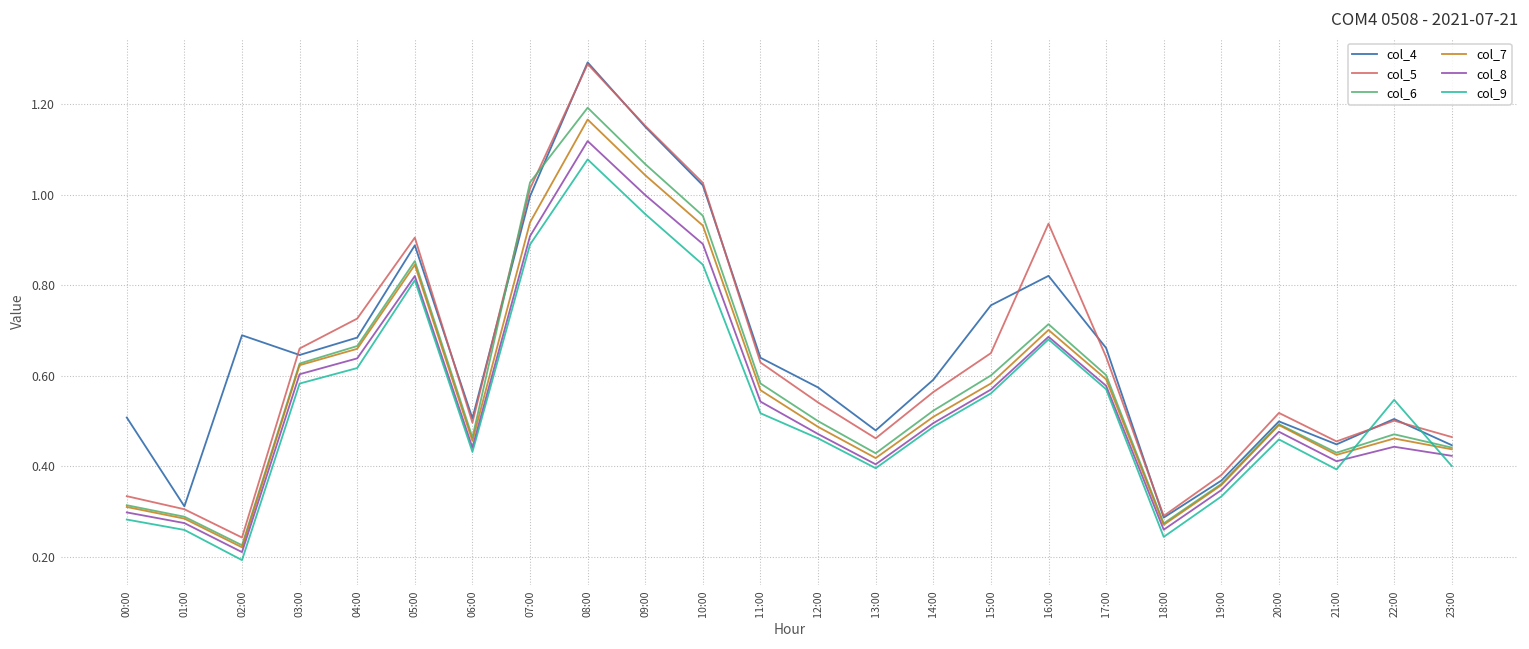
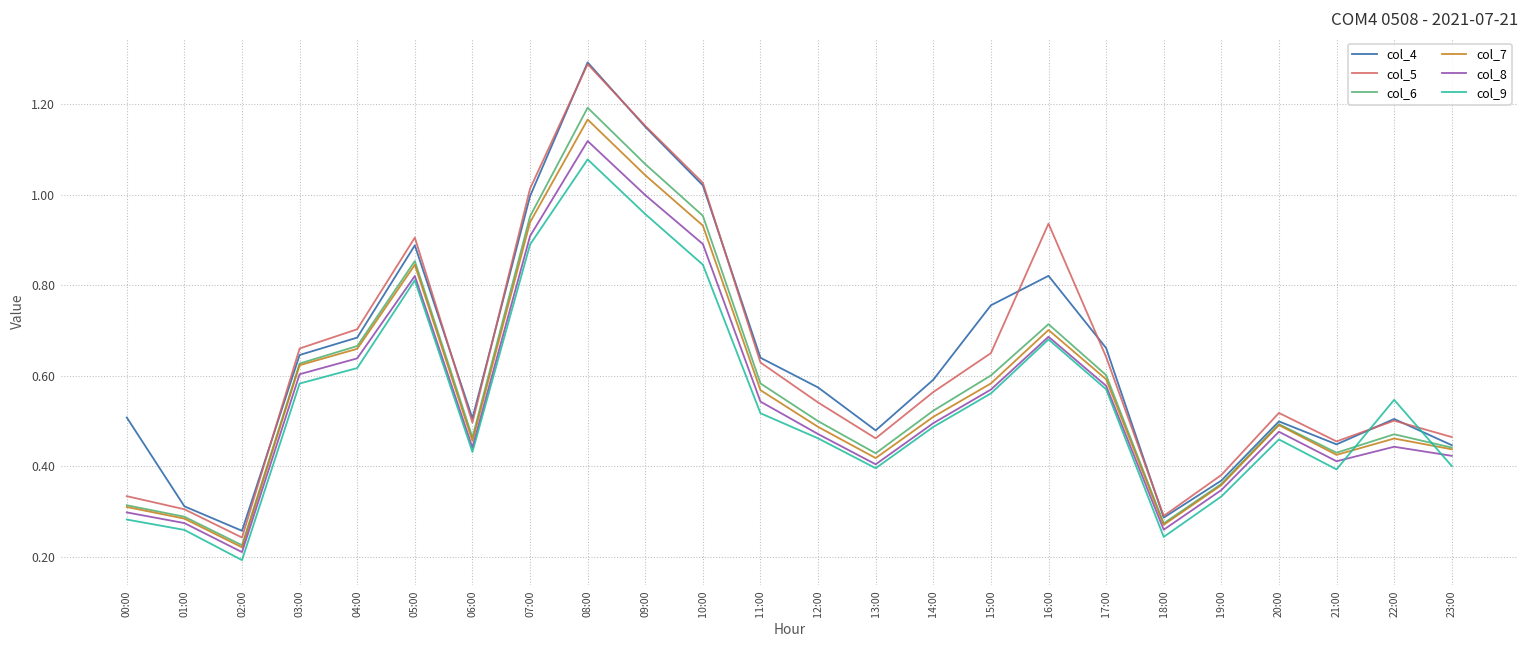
  {
    "col_4": {
      "00:00": 0.51,
      "01:00": 0.31,
-     "02:00": 0.69,
+     "02:00": 0.26,
      "03:00": 0.65,
      "04:00": 0.68,
      "05:00": 0.89,
      "06:00": 0.51,
      "07:00": 1.00,
      "11:00": 0.64,
      "12:00": 0.57,
      "13:00": 0.48,
      "14:00": 0.59,
      "15:00": 0.76,
      "16:00": 0.82,
      "17:00": 0.66,
      "19:00": 0.37,
      "21:00": 0.45
    },
    "col_5": {
      "00:00": 0.33,
      "01:00": 0.31,
      "02:00": 0.24,
      "03:00": 0.66,
-     "04:00": 0.73,
+     "04:00": 0.70,
      "05:00": 0.91,
      "06:00": 0.50,
      "07:00": 1.01,
      "11:00": 0.63,
      "12:00": 0.54,
      "13:00": 0.46,
      "14:00": 0.56,
      "15:00": 0.65,
      "16:00": 0.94,
      "17:00": 0.64,
      "19:00": 0.38,
      "20:00": 0.52,
      "21:00": 0.46,
      "23:00": 0.47
    },
    "col_6": {
      "05:00": 0.85,
      "06:00": 0.46,
-     "07:00": 1.03,
+     "07:00": 0.95,
      "08:00": 1.19,
      "09:00": 1.07,
      "10:00": 0.95,
      "11:00": 0.58,
      "12:00": 0.50,
      "13:00": 0.43,
      "14:00": 0.52,
      "15:00": 0.60,
      "16:00": 0.71,
      "17:00": 0.60,
      "22:00": 0.47
    },
    "col_7": {
      "05:00": 0.85,
      "06:00": 0.46,
      "07:00": 0.94,
      "08:00": 1.17,
      "09:00": 1.04,
      "10:00": 0.93,
      "11:00": 0.57,
      "12:00": 0.49,
      "13:00": 0.42,
      "14:00": 0.51,
      "15:00": 0.58,
      "16:00": 0.70,
      "17:00": 0.59,
      "22:00": 0.46
    },
    "col_8": {
      "00:00": 0.30,
      "01:00": 0.28,
      "02:00": 0.21,
      "03:00": 0.60,
      "04:00": 0.64,
      "05:00": 0.82,
      "06:00": 0.44,
      "07:00": 0.91,
      "08:00": 1.12,
      "09:00": 1.00,
      "10:00": 0.89,
      "11:00": 0.54,
      "12:00": 0.47,
      "13:00": 0.40,
      "14:00": 0.50,
      "15:00": 0.57,
      "17:00": 0.58,
      "18:00": 0.26,
      "19:00": 0.35,
      "20:00": 0.48,
      "21:00": 0.41,
      "22:00": 0.44,
      "23:00": 0.42
    },
    "col_9": {
      "00:00": 0.28,
      "01:00": 0.26,
      "02:00": 0.19,
      "03:00": 0.58,
      "04:00": 0.62,
      "05:00": 0.81,
      "06:00": 0.43,
      "07:00": 0.89,
      "08:00": 1.08,
      "09:00": 0.96,
      "10:00": 0.85,
      "11:00": 0.52,
      "12:00": 0.46,
      "13:00": 0.40,
      "14:00": 0.49,
      "15:00": 0.56,
      "17:00": 0.57,
      "18:00": 0.24,
      "19:00": 0.33,
      "20:00": 0.46,
      "21:00": 0.39,
      "22:00": 0.55,
      "23:00": 0.40
    }
  }
